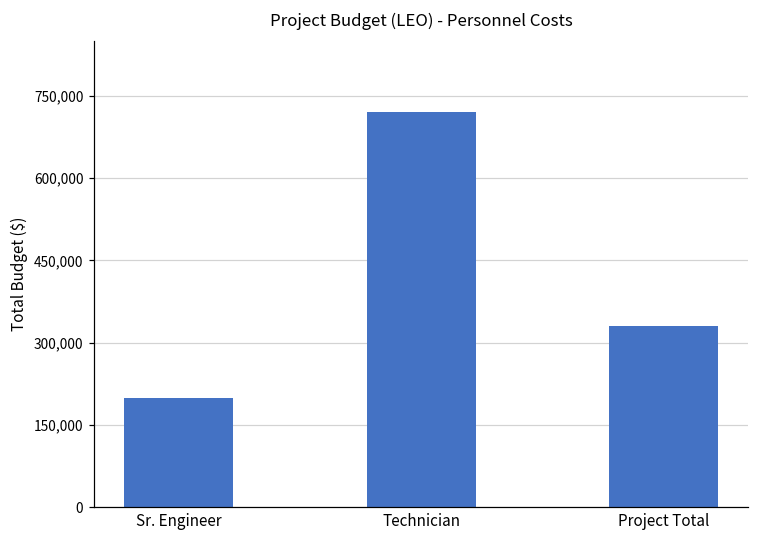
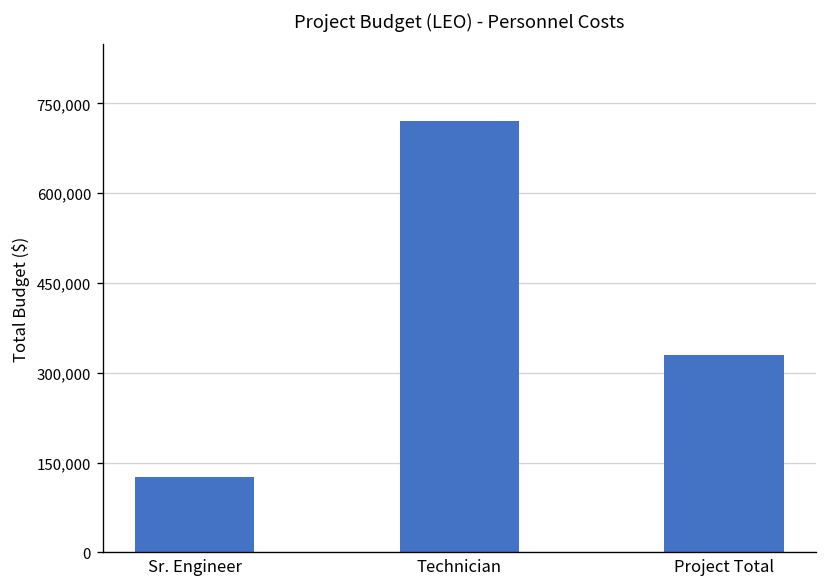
  {
-   "Sr. Engineer": "200,000",
+   "Sr. Engineer": "130,000",
    "Technician": "720,000",
    "Project Total": "330,000"
  }
